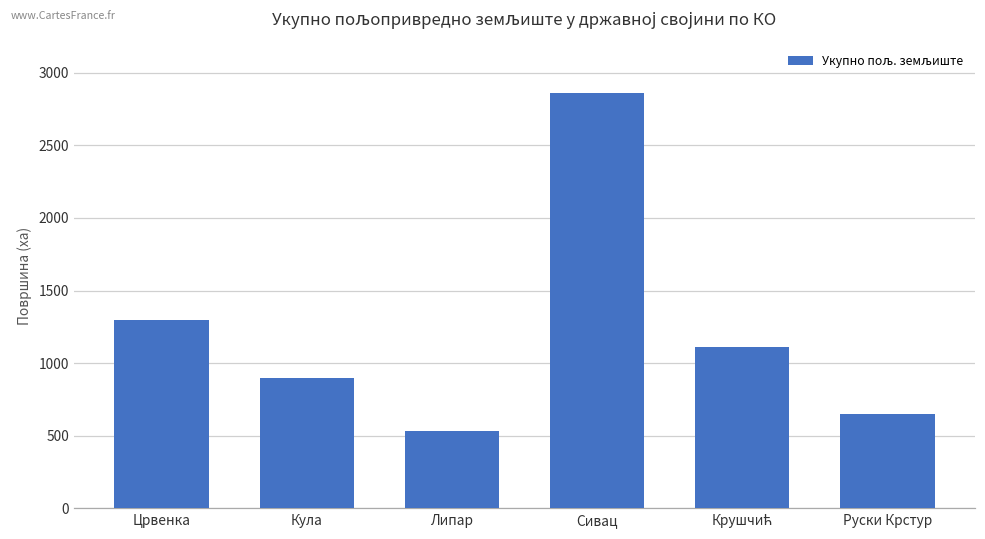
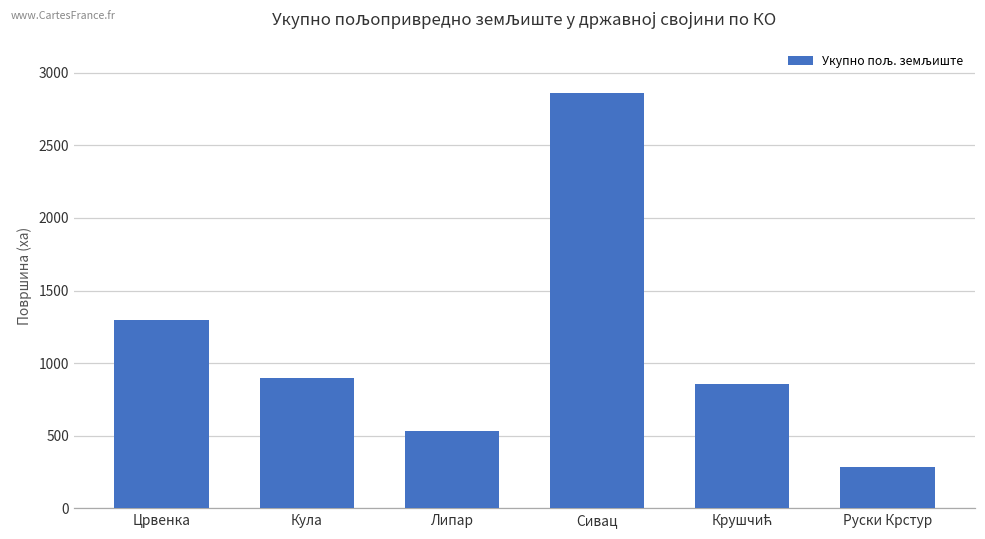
  {
    "Црвенка": 1290,
    "Кула": 900,
    "Липар": 540,
    "Сивац": 2860,
-   "Крушчић": 1110,
-   "Руски Крстур": 650
+   "Крушчић": 860,
+   "Руски Крстур": 280
  }
